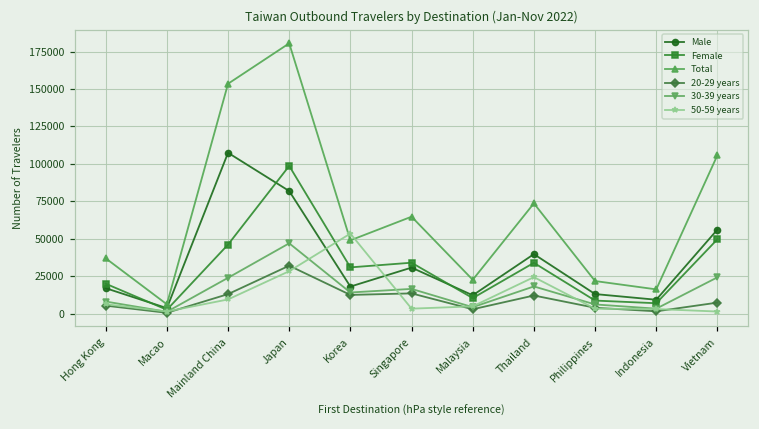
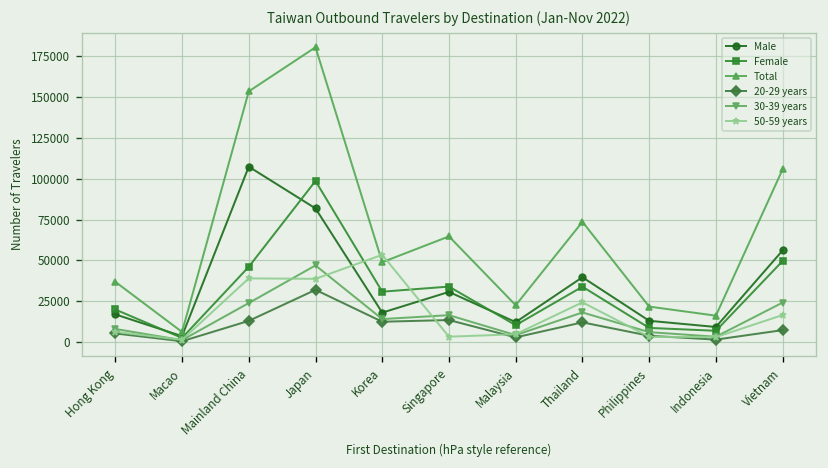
  {
    "50-59 years": {
-     "Mainland China": 9000,
-     "Japan": 28000,
+     "Mainland China": 39000,
+     "Japan": 39000,
      "Korea": 53000,
      "Singapore": 3000,
      "Thailand": 24000,
-     "Vietnam": 1000
+     "Vietnam": 17000
    }
  }
